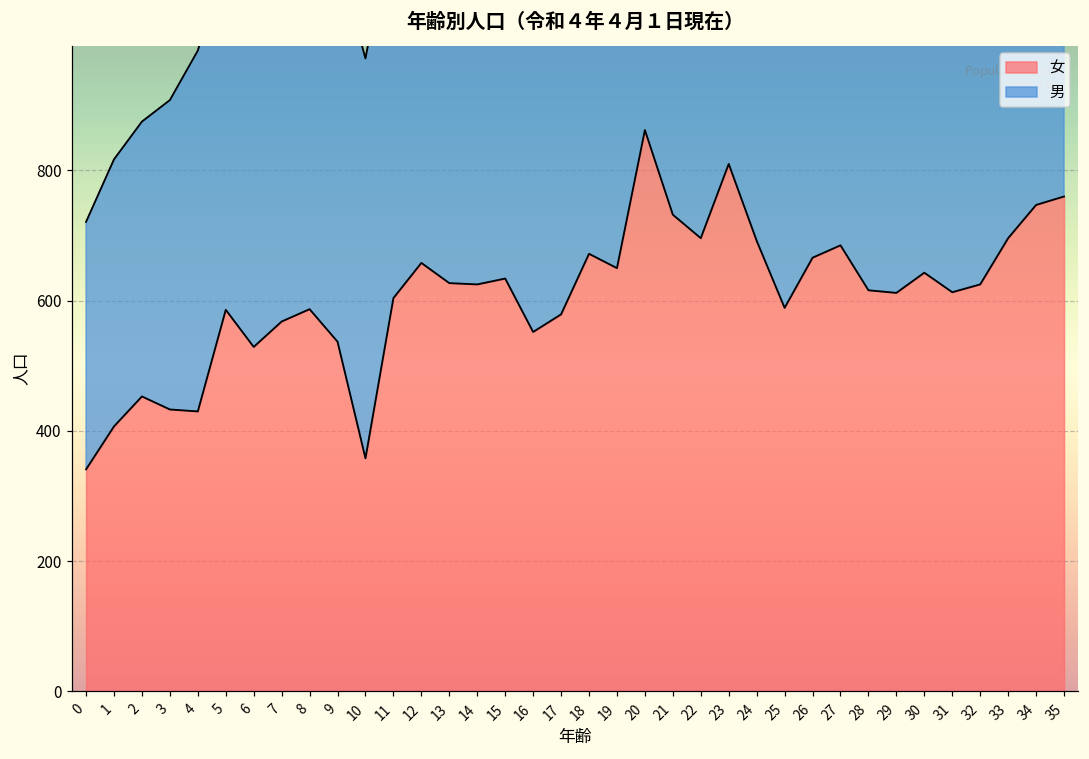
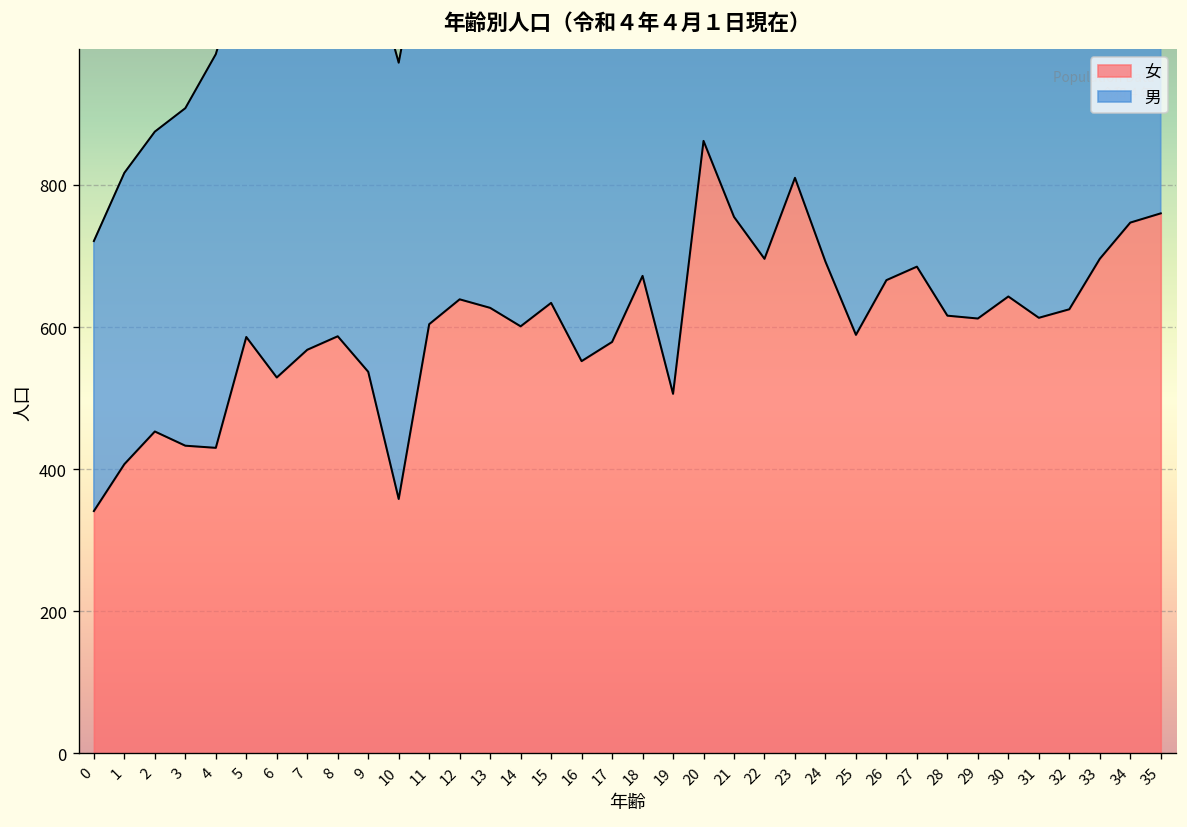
  {
    "女": {
      "0": 340,
      "1": 410,
      "2": 450,
      "3": 430,
      "4": 430,
      "5": 590,
      "6": 530,
      "7": 570,
      "8": 590,
      "9": 540,
      "10": 360,
      "11": 600,
-     "12": 660,
+     "12": 640,
      "13": 630,
-     "14": 630,
+     "14": 600,
      "15": 630,
      "16": 550,
      "17": 580,
      "18": 670,
-     "19": 650,
+     "19": 510,
      "20": 860,
-     "21": 730,
+     "21": 760,
      "22": 700,
      "23": 810,
      "24": 690,
      "25": 590,
      "26": 670,
      "27": 690,
      "28": 620,
      "29": 610,
      "30": 640,
      "31": 610,
      "32": 630,
      "33": 700,
      "34": 750,
      "35": 760
    },
    "男": {
      "0": 380,
      "1": 410,
      "2": 420,
      "3": 480,
      "4": 550,
      "10": 610
    }
  }
